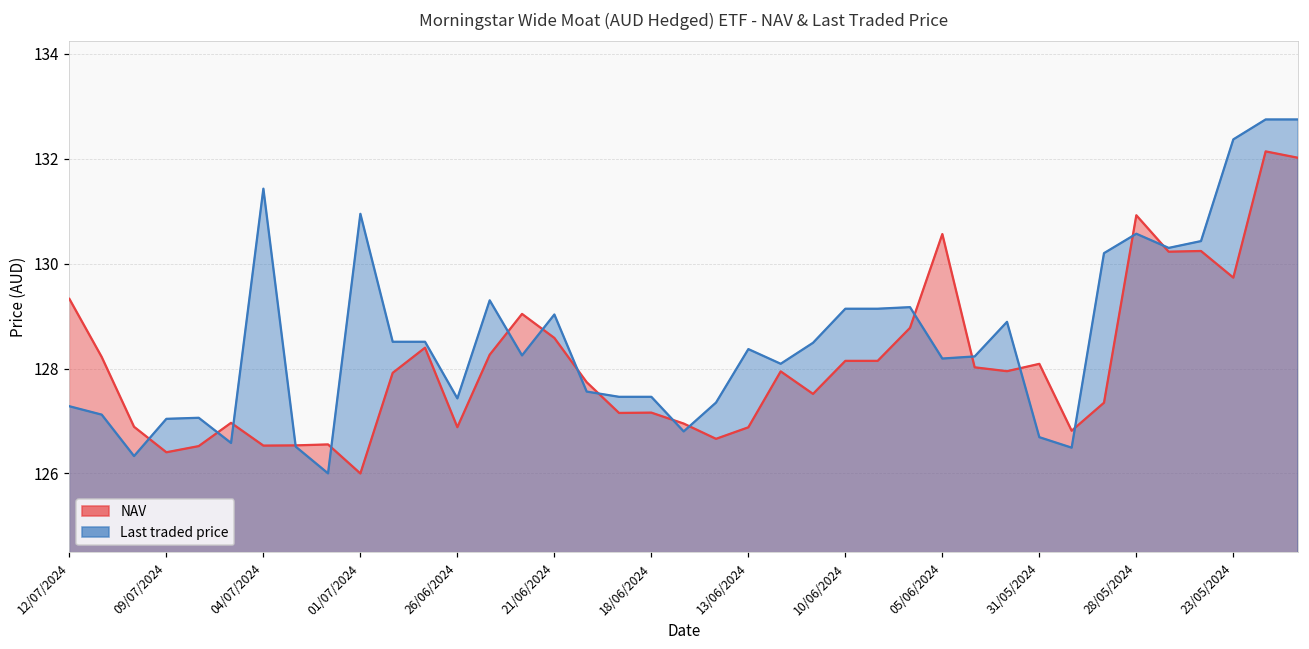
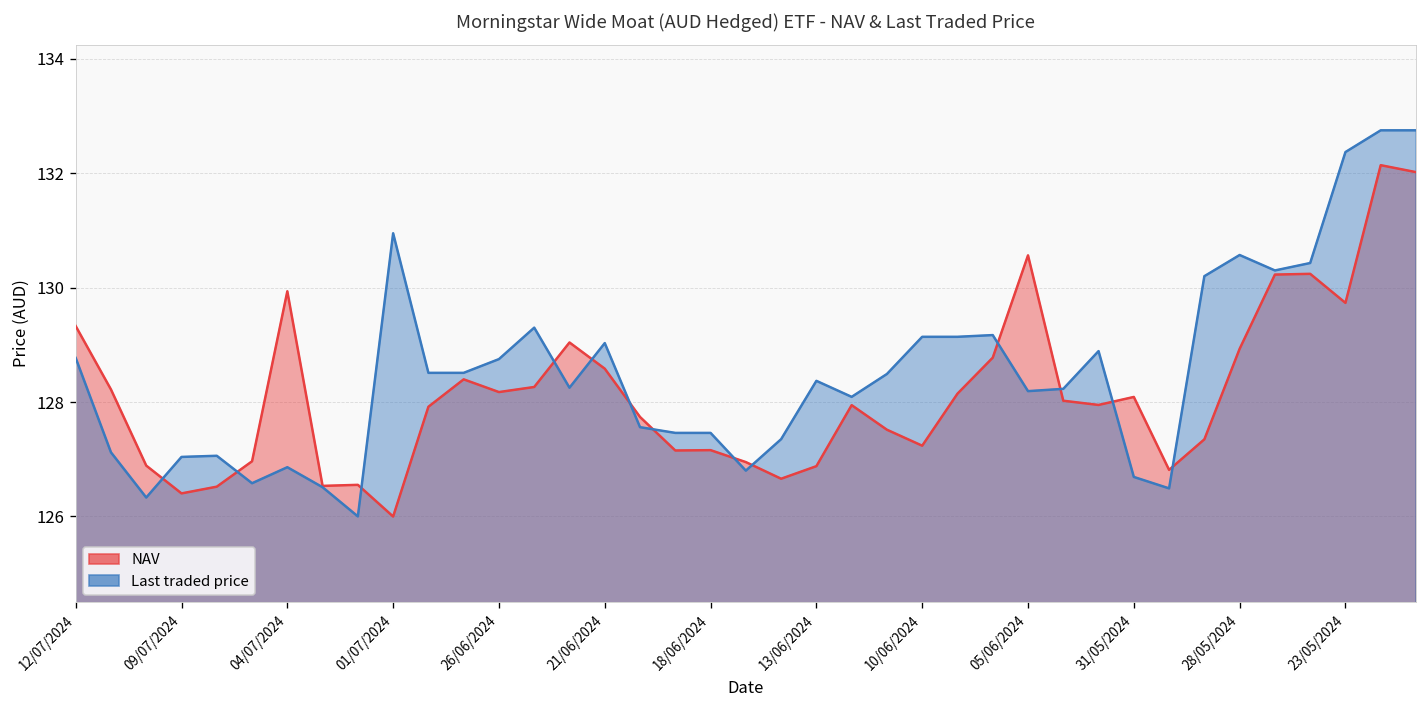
  {
    "NAV": {
      "12/07/2024": 129.3,
      "09/07/2024": 126.4,
-     "04/07/2024": 126.5,
+     "04/07/2024": 129.9,
      "01/07/2024": 126.0,
-     "26/06/2024": 126.9,
+     "26/06/2024": 128.2,
      "21/06/2024": 128.6,
      "18/06/2024": 127.2,
      "13/06/2024": 126.9,
-     "10/06/2024": 128.1,
+     "10/06/2024": 127.2,
      "05/06/2024": 130.6,
      "31/05/2024": 128.1,
-     "28/05/2024": 130.9,
+     "28/05/2024": 128.9,
      "23/05/2024": 129.7
    },
    "Last traded price": {
-     "12/07/2024": 127.3,
+     "12/07/2024": 128.8,
      "09/07/2024": 127.0,
-     "04/07/2024": 131.4,
+     "04/07/2024": 126.9,
      "01/07/2024": 131.0,
-     "26/06/2024": 127.4,
+     "26/06/2024": 128.8,
      "21/06/2024": 129.0,
      "18/06/2024": 127.5,
      "13/06/2024": 128.4,
      "10/06/2024": 129.1,
      "05/06/2024": 128.2,
      "31/05/2024": 126.7,
      "28/05/2024": 130.6,
      "23/05/2024": 132.4
    }
  }
